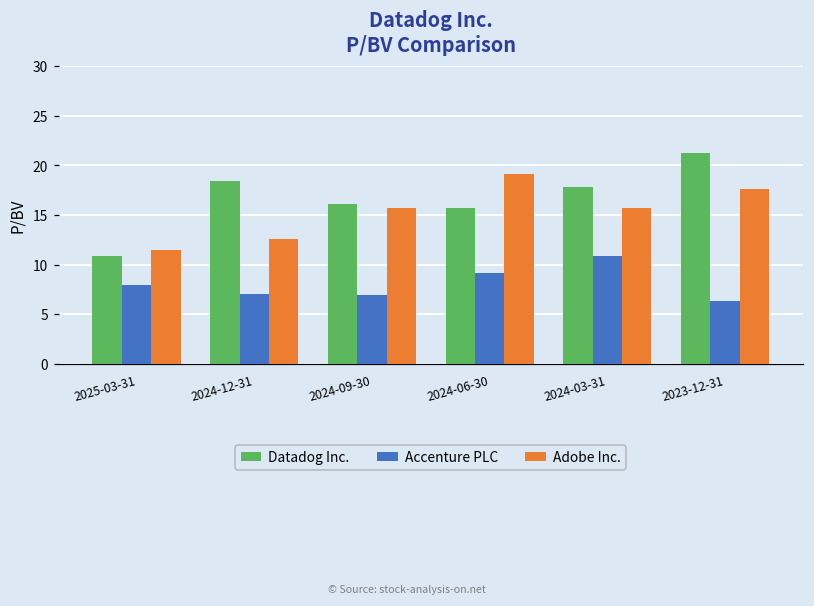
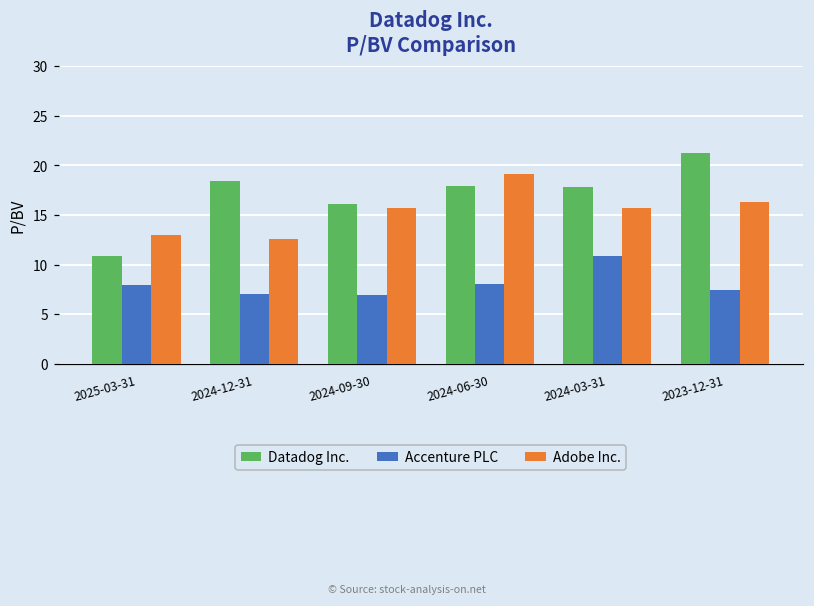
  {
    "Datadog Inc.": {
      "2025-03-31": 11,
      "2024-12-31": 18,
      "2024-09-30": 16,
-     "2024-06-30": 16,
+     "2024-06-30": 18,
      "2024-03-31": 18,
      "2023-12-31": 21
    },
    "Accenture PLC": {
      "2025-03-31": 8,
      "2024-12-31": 7,
      "2024-09-30": 7,
-     "2024-06-30": 9,
+     "2024-06-30": 8,
      "2024-03-31": 11,
-     "2023-12-31": 6
+     "2023-12-31": 7
    },
    "Adobe Inc.": {
-     "2025-03-31": 12,
+     "2025-03-31": 13,
      "2024-12-31": 13,
      "2024-09-30": 16,
      "2024-06-30": 19,
      "2024-03-31": 16,
-     "2023-12-31": 18
+     "2023-12-31": 16
    }
  }
